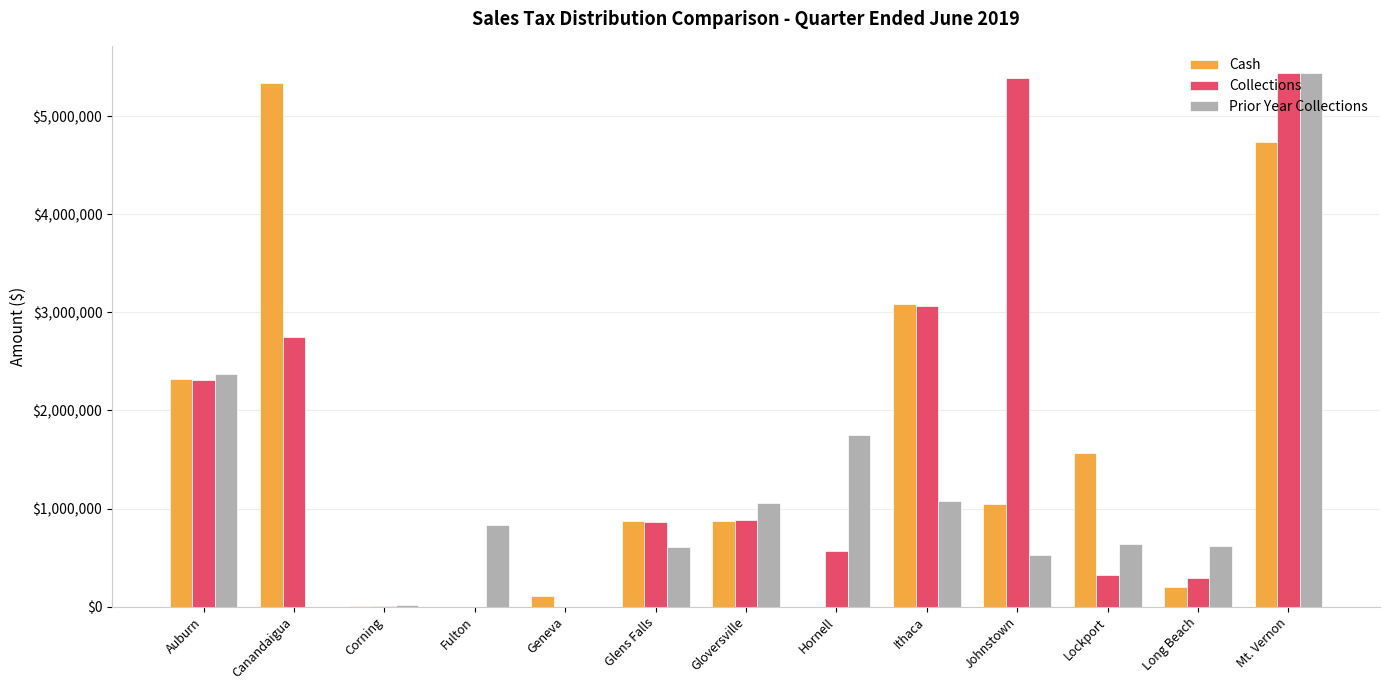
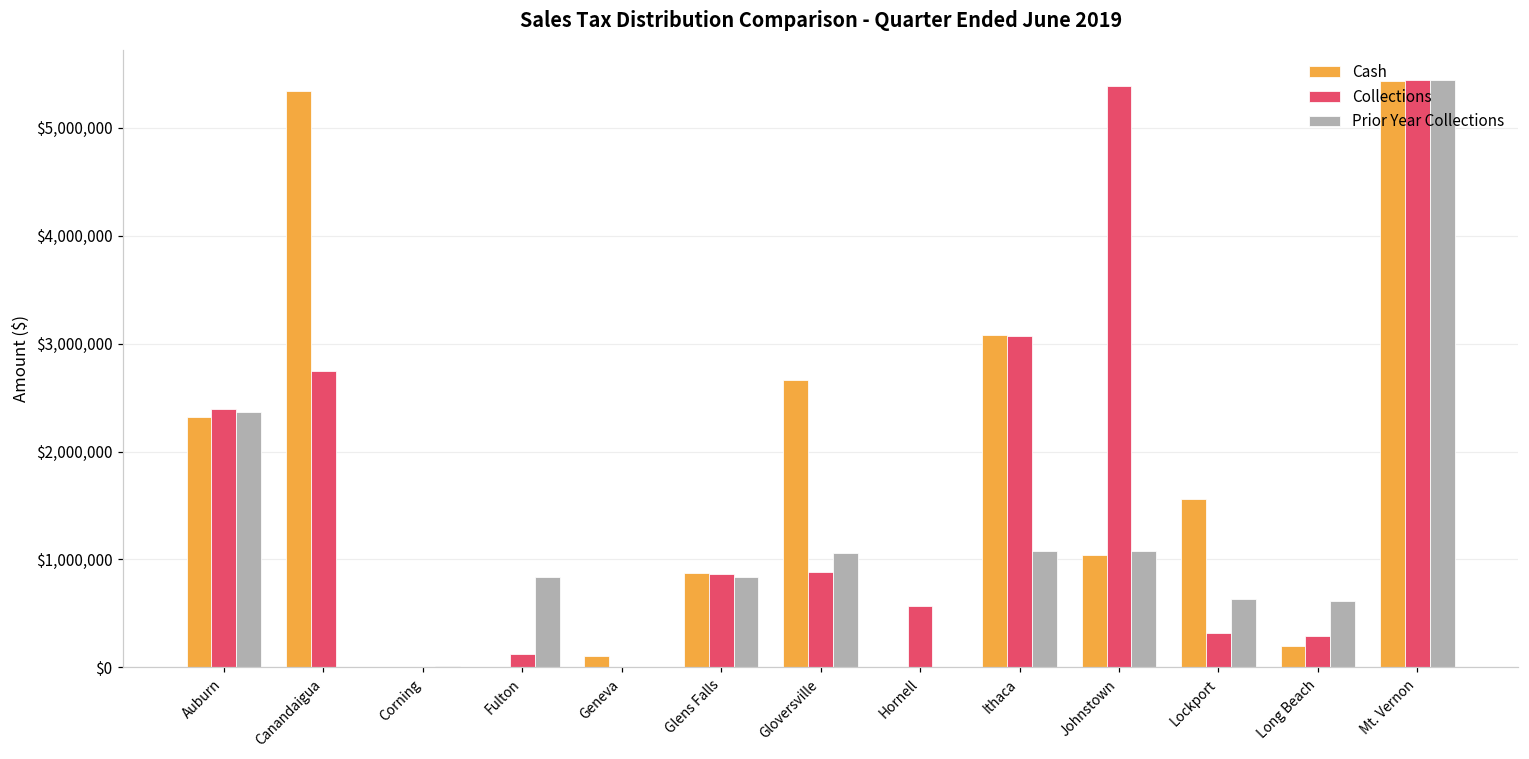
  {
    "Cash": {
      "Auburn": "$2,300,000",
      "Canandaigua": "$5,300,000",
      "Geneva": "$100,000",
      "Glens Falls": "$900,000",
-     "Gloversville": "$900,000",
+     "Gloversville": "$2,700,000",
      "Ithaca": "$3,100,000",
      "Johnstown": "$1,000,000",
      "Lockport": "$1,600,000",
      "Long Beach": "$200,000",
-     "Mt. Vernon": "$4,700,000"
+     "Mt. Vernon": "$5,400,000"
    },
    "Collections": {
-     "Auburn": "$2,300,000",
+     "Auburn": "$2,400,000",
      "Canandaigua": "$2,700,000",
-     "Fulton": "$0",
+     "Fulton": "$100,000",
      "Glens Falls": "$900,000",
      "Gloversville": "$900,000",
      "Hornell": "$600,000",
      "Ithaca": "$3,100,000",
      "Johnstown": "$5,400,000",
      "Lockport": "$300,000",
      "Long Beach": "$300,000",
      "Mt. Vernon": "$5,400,000"
    },
    "Prior Year Collections": {
      "Auburn": "$2,400,000",
      "Fulton": "$800,000",
-     "Glens Falls": "$600,000",
+     "Glens Falls": "$800,000",
      "Gloversville": "$1,100,000",
-     "Hornell": "$1,700,000",
+     "Hornell": "$0",
      "Ithaca": "$1,100,000",
-     "Johnstown": "$500,000",
+     "Johnstown": "$1,100,000",
      "Lockport": "$600,000",
      "Long Beach": "$600,000",
      "Mt. Vernon": "$5,400,000"
    }
  }
